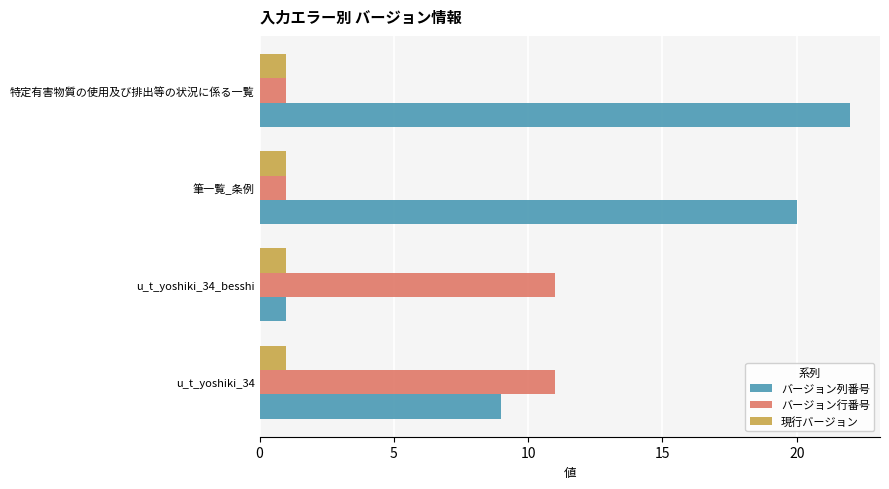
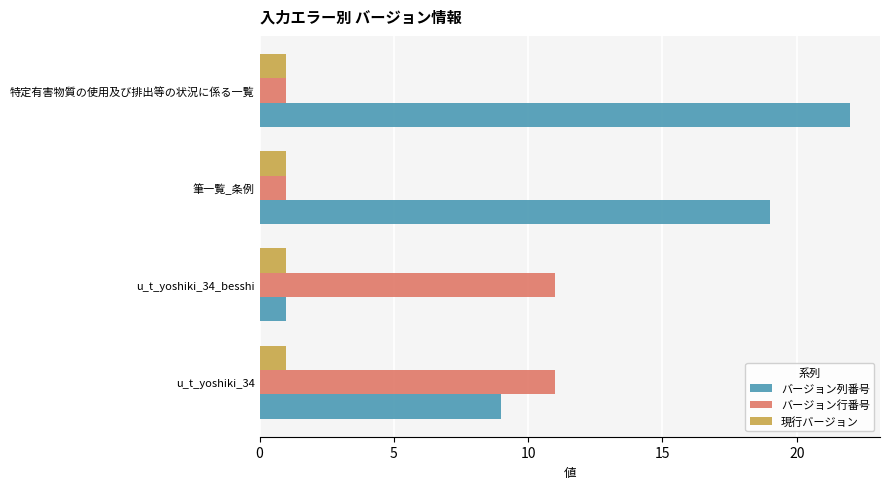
  {
    "バージョン列番号": {
      "特定有害物質の使用及び排出等の状況に係る一覧": 22,
-     "筆一覧_条例": 20,
+     "筆一覧_条例": 19,
      "u_t_yoshiki_34_besshi": 1,
      "u_t_yoshiki_34": 9
    }
  }
